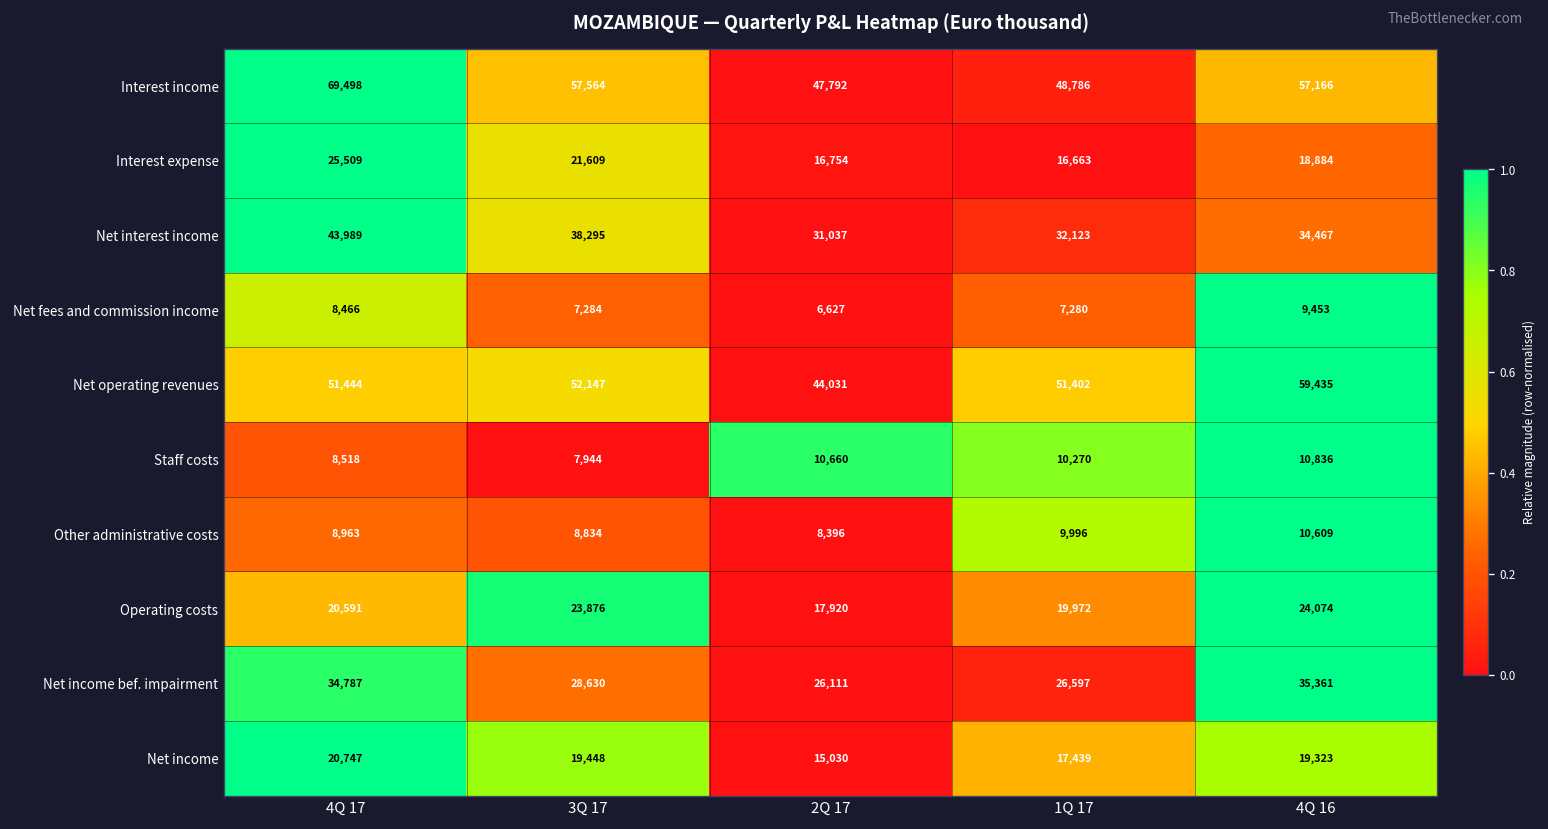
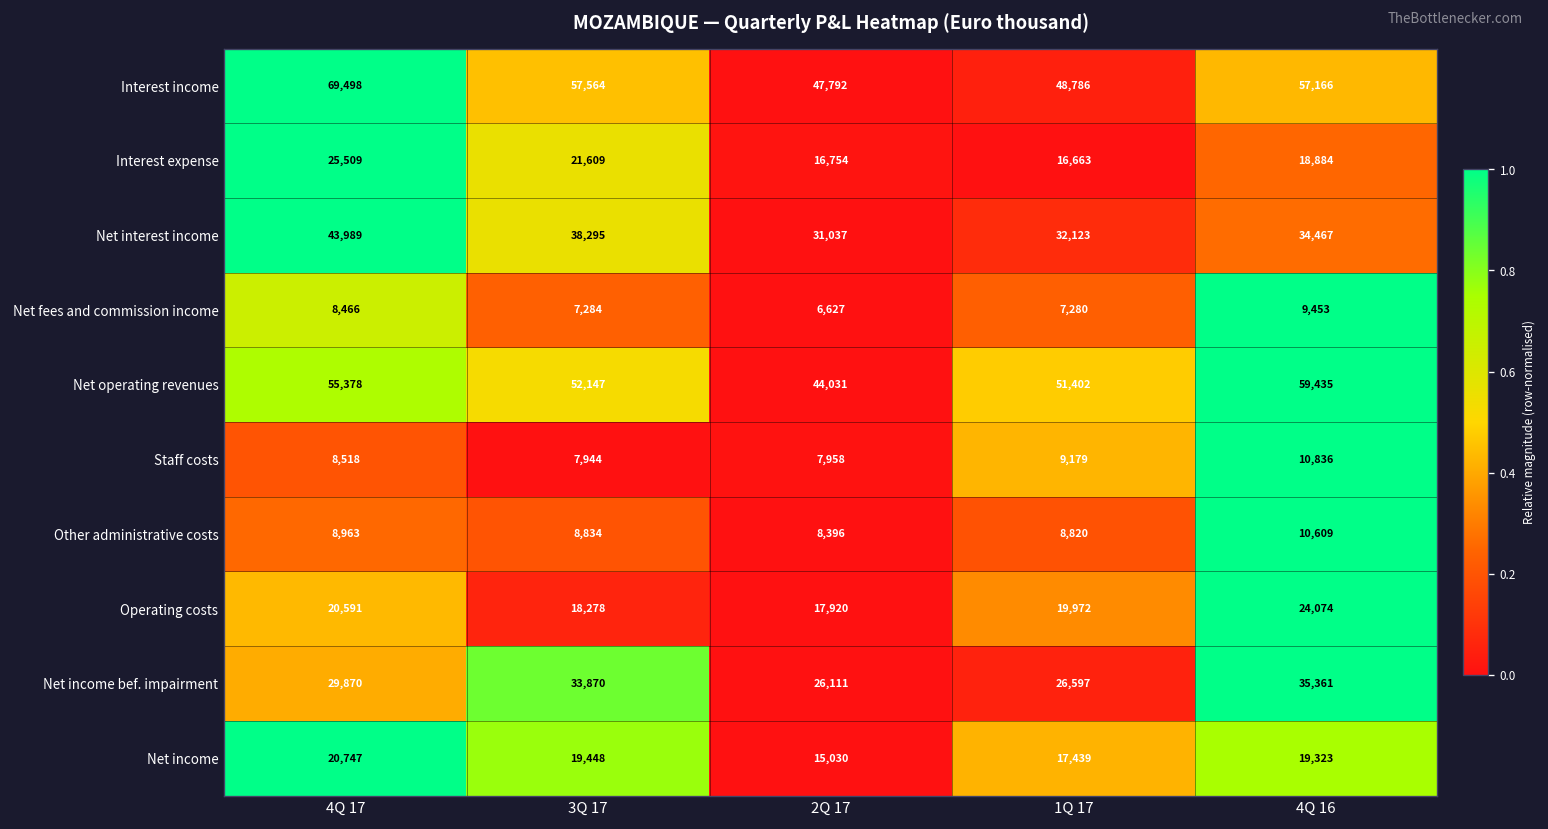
  {
    "Interest income": {
      "4Q 17": "69,498",
      "3Q 17": "57,564",
      "2Q 17": "47,792",
      "1Q 17": "48,786",
      "4Q 16": "57,166"
    },
    "Interest expense": {
      "4Q 17": "25,509",
      "3Q 17": "21,609",
      "2Q 17": "16,754",
      "1Q 17": "16,663",
      "4Q 16": "18,884"
    },
    "Net interest income": {
      "4Q 17": "43,989",
      "3Q 17": "38,295",
      "2Q 17": "31,037",
      "1Q 17": "32,123",
      "4Q 16": "34,467"
    },
    "Net fees and commission income": {
      "4Q 17": "8,466",
      "3Q 17": "7,284",
      "2Q 17": "6,627",
      "1Q 17": "7,280",
      "4Q 16": "9,453"
    },
    "Net operating revenues": {
-     "4Q 17": "51,444",
+     "4Q 17": "55,378",
      "3Q 17": "52,147",
      "2Q 17": "44,031",
      "1Q 17": "51,402",
      "4Q 16": "59,435"
    },
    "Staff costs": {
      "4Q 17": "8,518",
      "3Q 17": "7,944",
-     "2Q 17": "10,660",
-     "1Q 17": "10,270",
+     "2Q 17": "7,958",
+     "1Q 17": "9,179",
      "4Q 16": "10,836"
    },
    "Other administrative costs": {
      "4Q 17": "8,963",
      "3Q 17": "8,834",
      "2Q 17": "8,396",
-     "1Q 17": "9,996",
+     "1Q 17": "8,820",
      "4Q 16": "10,609"
    },
    "Operating costs": {
      "4Q 17": "20,591",
-     "3Q 17": "23,876",
+     "3Q 17": "18,278",
      "2Q 17": "17,920",
      "1Q 17": "19,972",
      "4Q 16": "24,074"
    },
    "Net income bef. impairment": {
-     "4Q 17": "34,787",
-     "3Q 17": "28,630",
+     "4Q 17": "29,870",
+     "3Q 17": "33,870",
      "2Q 17": "26,111",
      "1Q 17": "26,597",
      "4Q 16": "35,361"
    },
    "Net income": {
      "4Q 17": "20,747",
      "3Q 17": "19,448",
      "2Q 17": "15,030",
      "1Q 17": "17,439",
      "4Q 16": "19,323"
    }
  }
